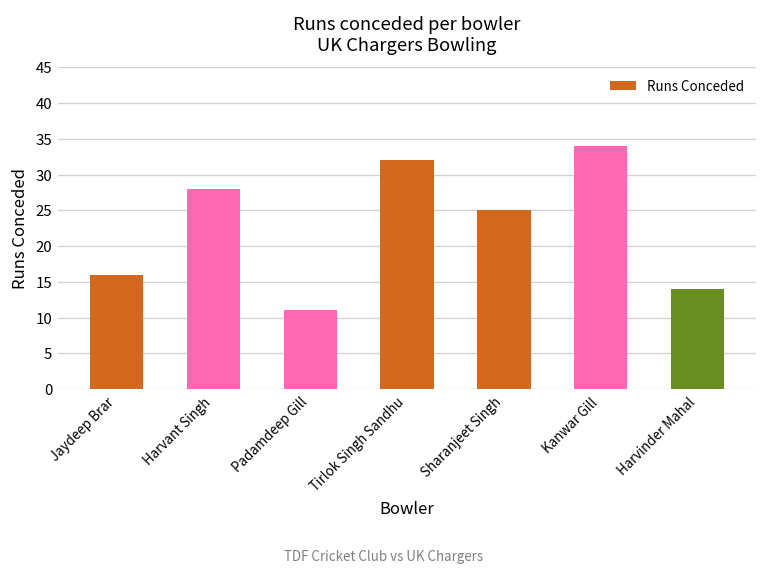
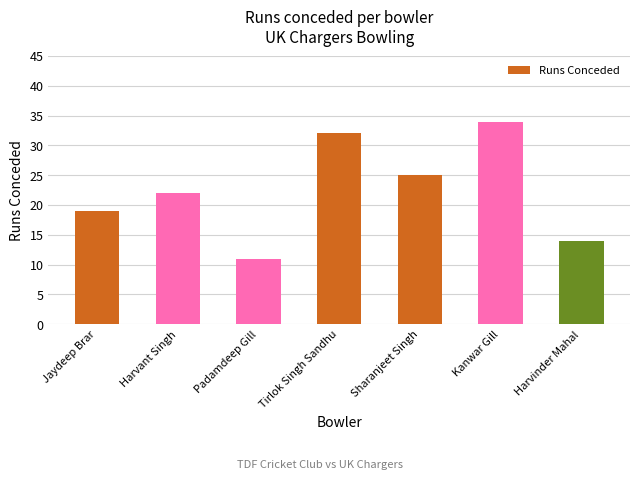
  {
-   "Jaydeep Brar": 16,
-   "Harvant Singh": 28,
+   "Jaydeep Brar": 19,
+   "Harvant Singh": 22,
    "Padamdeep Gill": 11,
    "Tirlok Singh Sandhu": 32,
    "Sharanjeet Singh": 25,
    "Kanwar Gill": 34,
    "Harvinder Mahal": 14
  }
